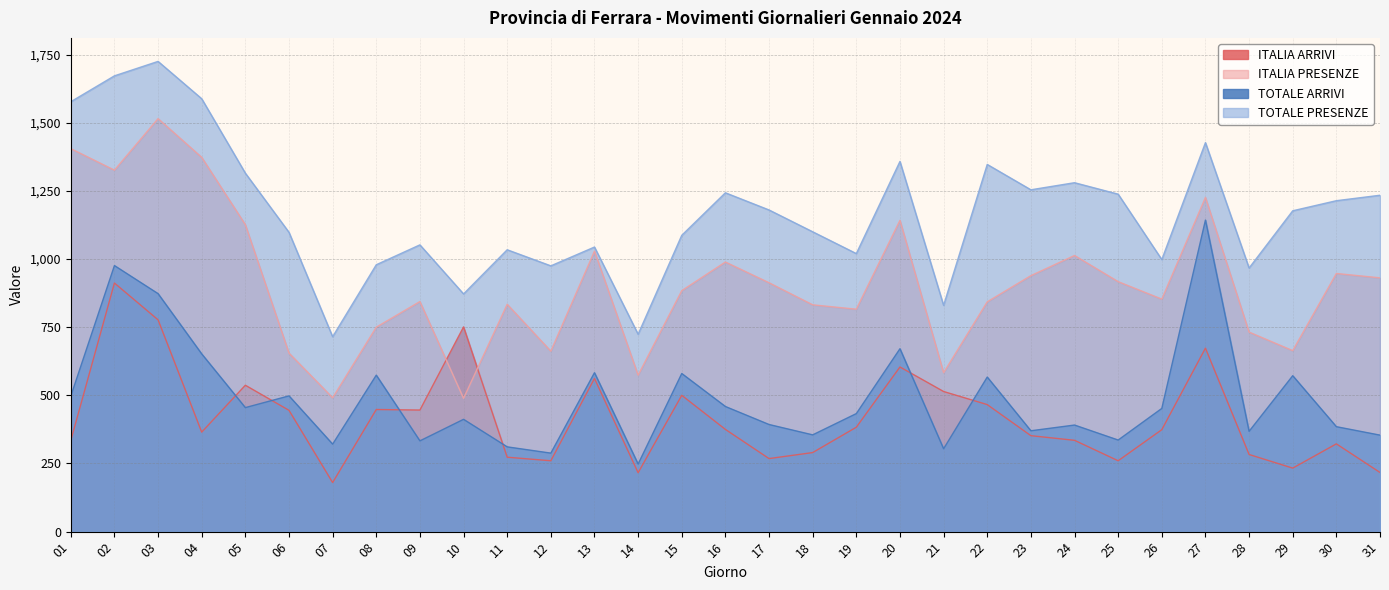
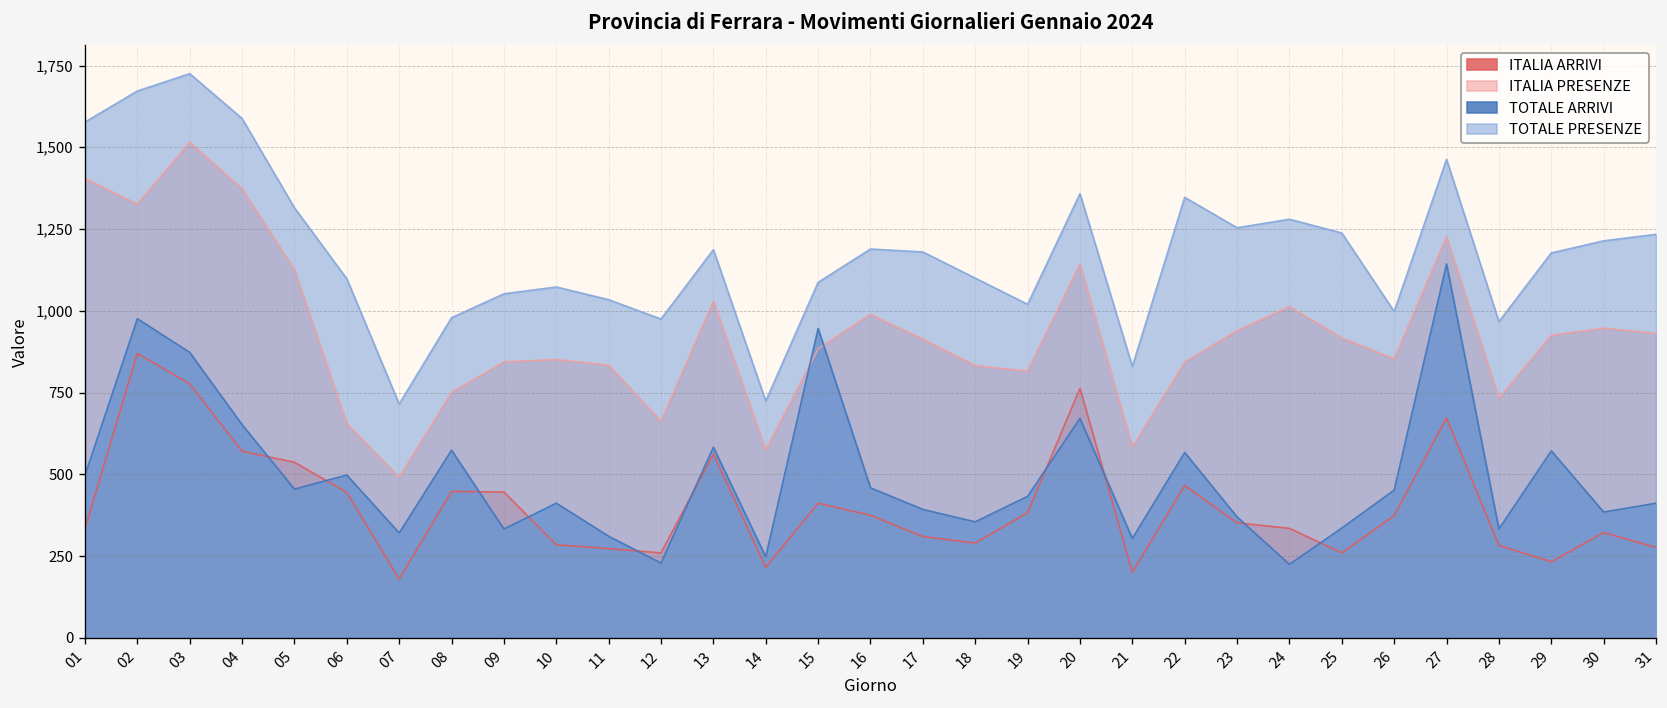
  {
    "ITALIA ARRIVI": {
      "01": "330",
-     "02": "910",
+     "02": "870",
      "03": "780",
-     "04": "370",
+     "04": "570",
      "05": "540",
      "06": "450",
      "07": "180",
      "08": "450",
      "09": "450",
-     "10": "750",
+     "10": "290",
      "11": "270",
      "12": "260",
      "13": "560",
      "14": "220",
-     "15": "500",
+     "15": "410",
      "16": "380",
-     "17": "270",
+     "17": "310",
      "18": "290",
      "19": "380",
-     "20": "600",
-     "21": "510",
+     "20": "760",
+     "21": "200",
      "22": "470",
      "23": "350",
      "24": "340",
      "25": "260",
      "26": "370",
      "27": "670",
      "28": "280",
      "29": "230",
      "30": "320",
-     "31": "220"
+     "31": "280"
    },
    "ITALIA PRESENZE": {
      "01": "1,410",
      "02": "1,330",
      "03": "1,520",
      "04": "1,370",
      "05": "1,130",
      "06": "660",
      "07": "490",
      "08": "750",
      "09": "840",
-     "10": "490",
+     "10": "850",
      "11": "830",
      "12": "660",
      "13": "1,030",
      "14": "570",
      "15": "880",
      "16": "990",
      "17": "910",
      "18": "830",
      "19": "820",
      "20": "1,140",
      "21": "580",
      "22": "840",
      "23": "940",
      "24": "1,010",
      "25": "920",
      "26": "850",
      "27": "1,230",
      "28": "730",
-     "29": "660",
+     "29": "930",
      "30": "950",
      "31": "930"
    },
    "TOTALE ARRIVI": {
      "01": "500",
      "02": "980",
      "03": "870",
      "04": "650",
      "05": "460",
      "06": "500",
      "07": "320",
      "08": "570",
      "09": "330",
      "10": "410",
      "11": "310",
-     "12": "290",
+     "12": "230",
      "13": "580",
      "14": "250",
-     "15": "580",
+     "15": "950",
      "16": "460",
      "17": "390",
      "18": "360",
      "19": "430",
      "20": "670",
      "21": "300",
      "22": "570",
      "23": "370",
-     "24": "390",
+     "24": "230",
      "25": "340",
      "26": "450",
      "27": "1,140",
-     "28": "370",
+     "28": "330",
      "29": "570",
      "30": "390",
-     "31": "350"
+     "31": "410"
    },
    "TOTALE PRESENZE": {
      "01": "1,580",
      "02": "1,670",
      "03": "1,730",
      "04": "1,590",
      "05": "1,320",
      "06": "1,100",
      "07": "720",
      "08": "980",
      "09": "1,050",
-     "10": "870",
+     "10": "1,070",
      "11": "1,030",
      "12": "980",
-     "13": "1,040",
+     "13": "1,190",
      "14": "720",
      "15": "1,090",
-     "16": "1,240",
+     "16": "1,190",
      "17": "1,180",
      "18": "1,100",
      "19": "1,020",
      "20": "1,360",
      "21": "830",
      "22": "1,350",
      "23": "1,250",
      "24": "1,280",
      "25": "1,240",
      "26": "1,000",
-     "27": "1,430",
+     "27": "1,460",
      "28": "970",
      "29": "1,180",
      "30": "1,210",
      "31": "1,230"
    }
  }
